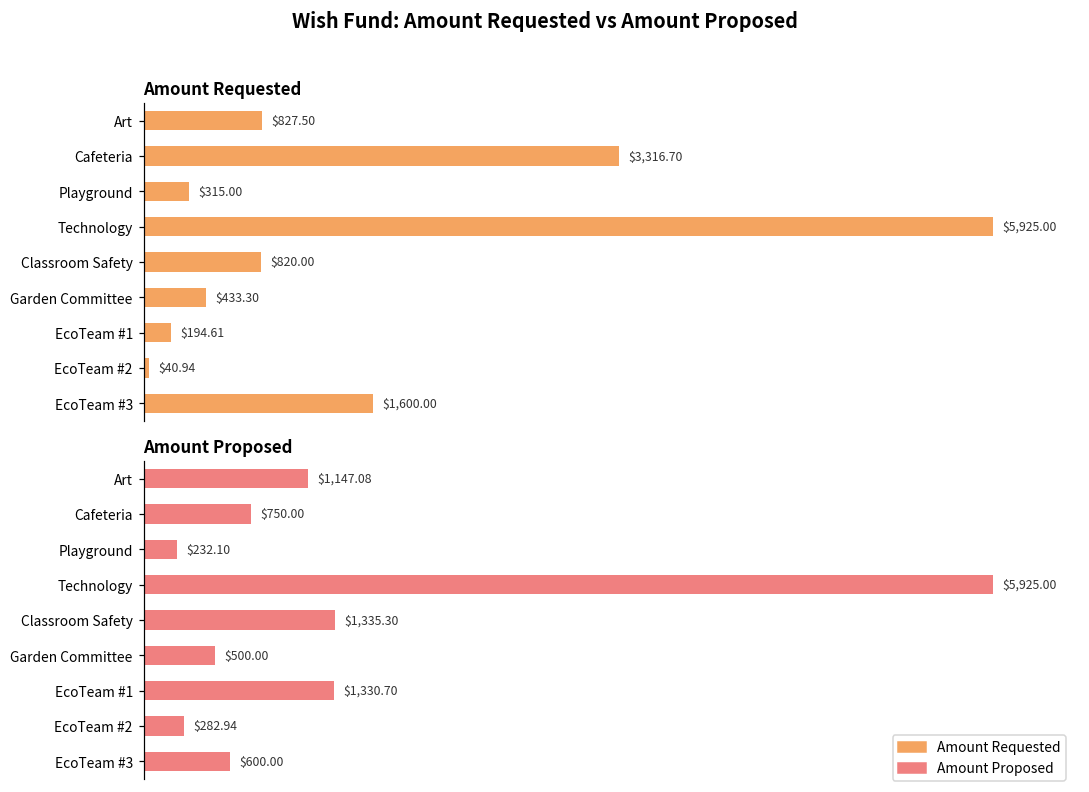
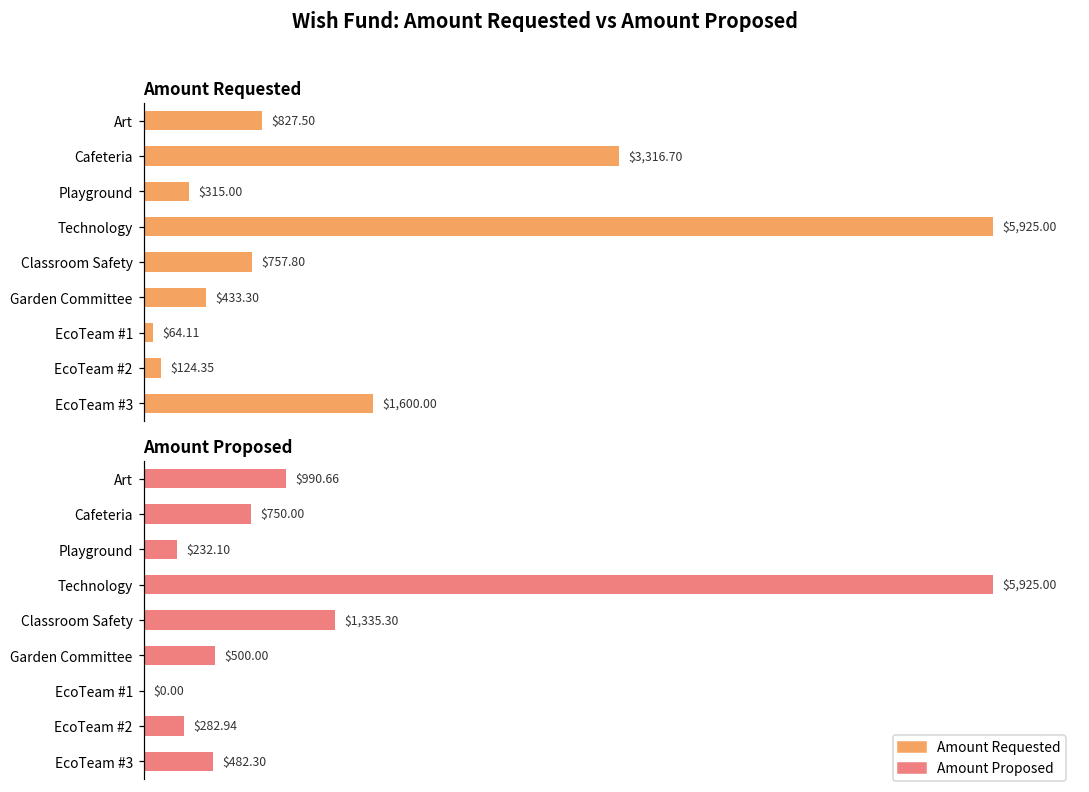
  {
    "Amount Requested": {
      "Art": "$827.50",
      "Cafeteria": "$3,316.70",
      "Playground": "$315.00",
      "Technology": "$5,925.00",
-     "Classroom Safety": "$820.00",
+     "Classroom Safety": "$757.80",
      "Garden Committee": "$433.30",
-     "EcoTeam #1": "$194.61",
-     "EcoTeam #2": "$40.94",
+     "EcoTeam #1": "$64.11",
+     "EcoTeam #2": "$124.35",
      "EcoTeam #3": "$1,600.00"
    },
    "Amount Proposed": {
-     "Art": "$1,147.08",
+     "Art": "$990.66",
      "Cafeteria": "$750.00",
      "Playground": "$232.10",
      "Technology": "$5,925.00",
      "Classroom Safety": "$1,335.30",
      "Garden Committee": "$500.00",
-     "EcoTeam #1": "$1,330.70",
+     "EcoTeam #1": "$0.00",
      "EcoTeam #2": "$282.94",
-     "EcoTeam #3": "$600.00"
+     "EcoTeam #3": "$482.30"
    }
  }
